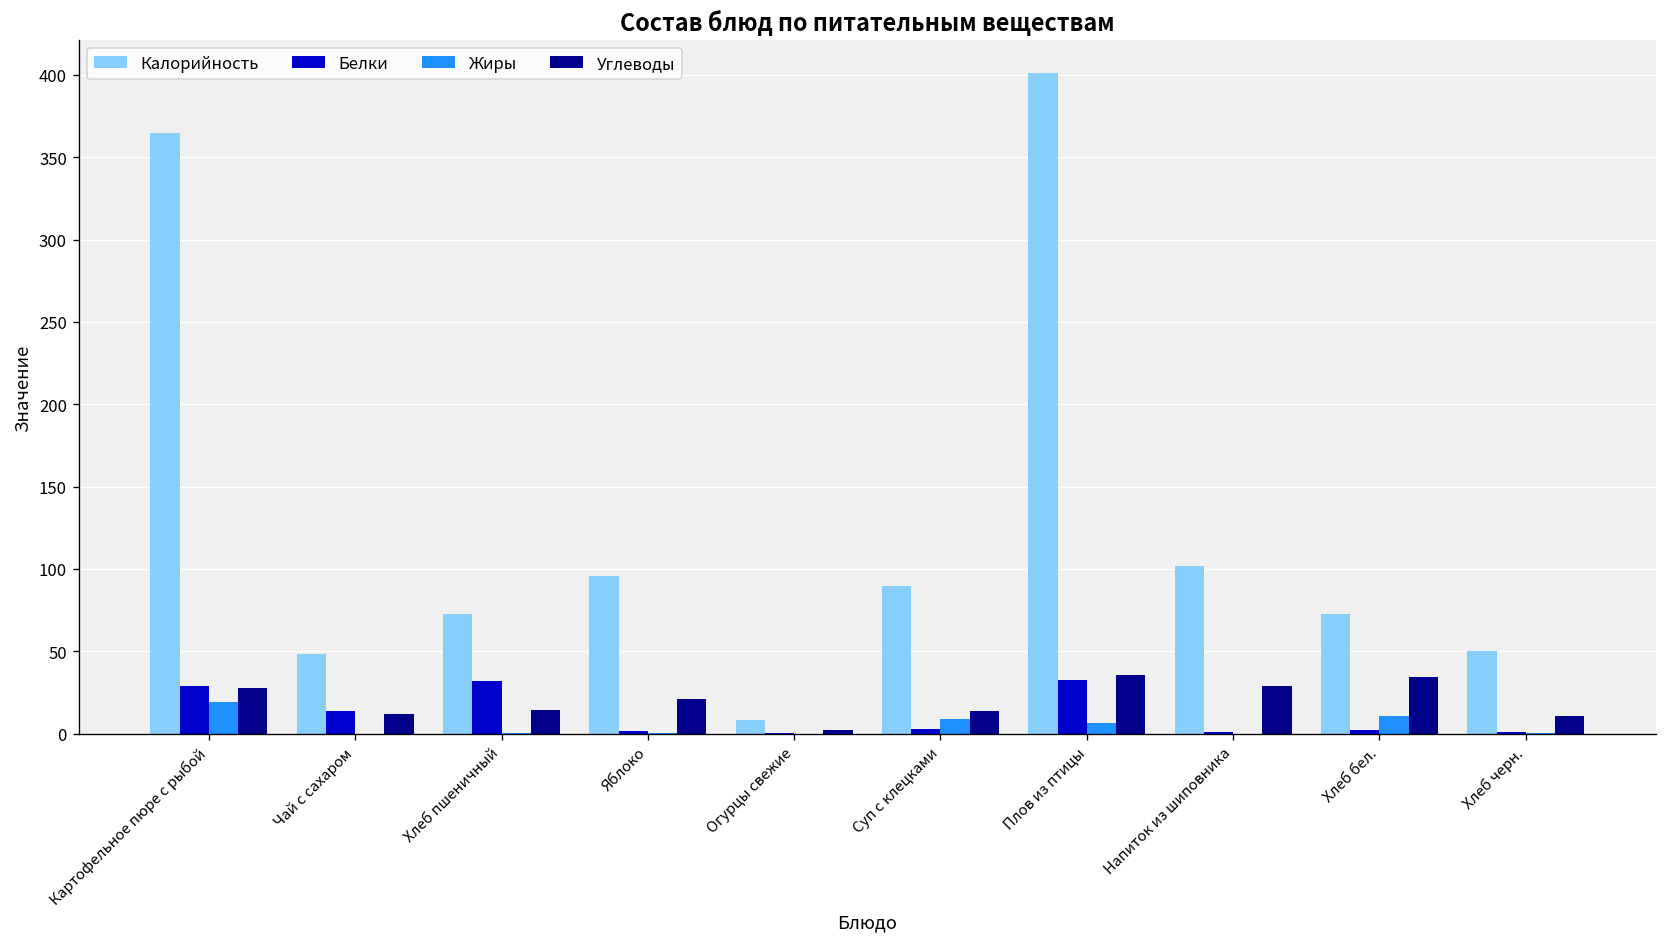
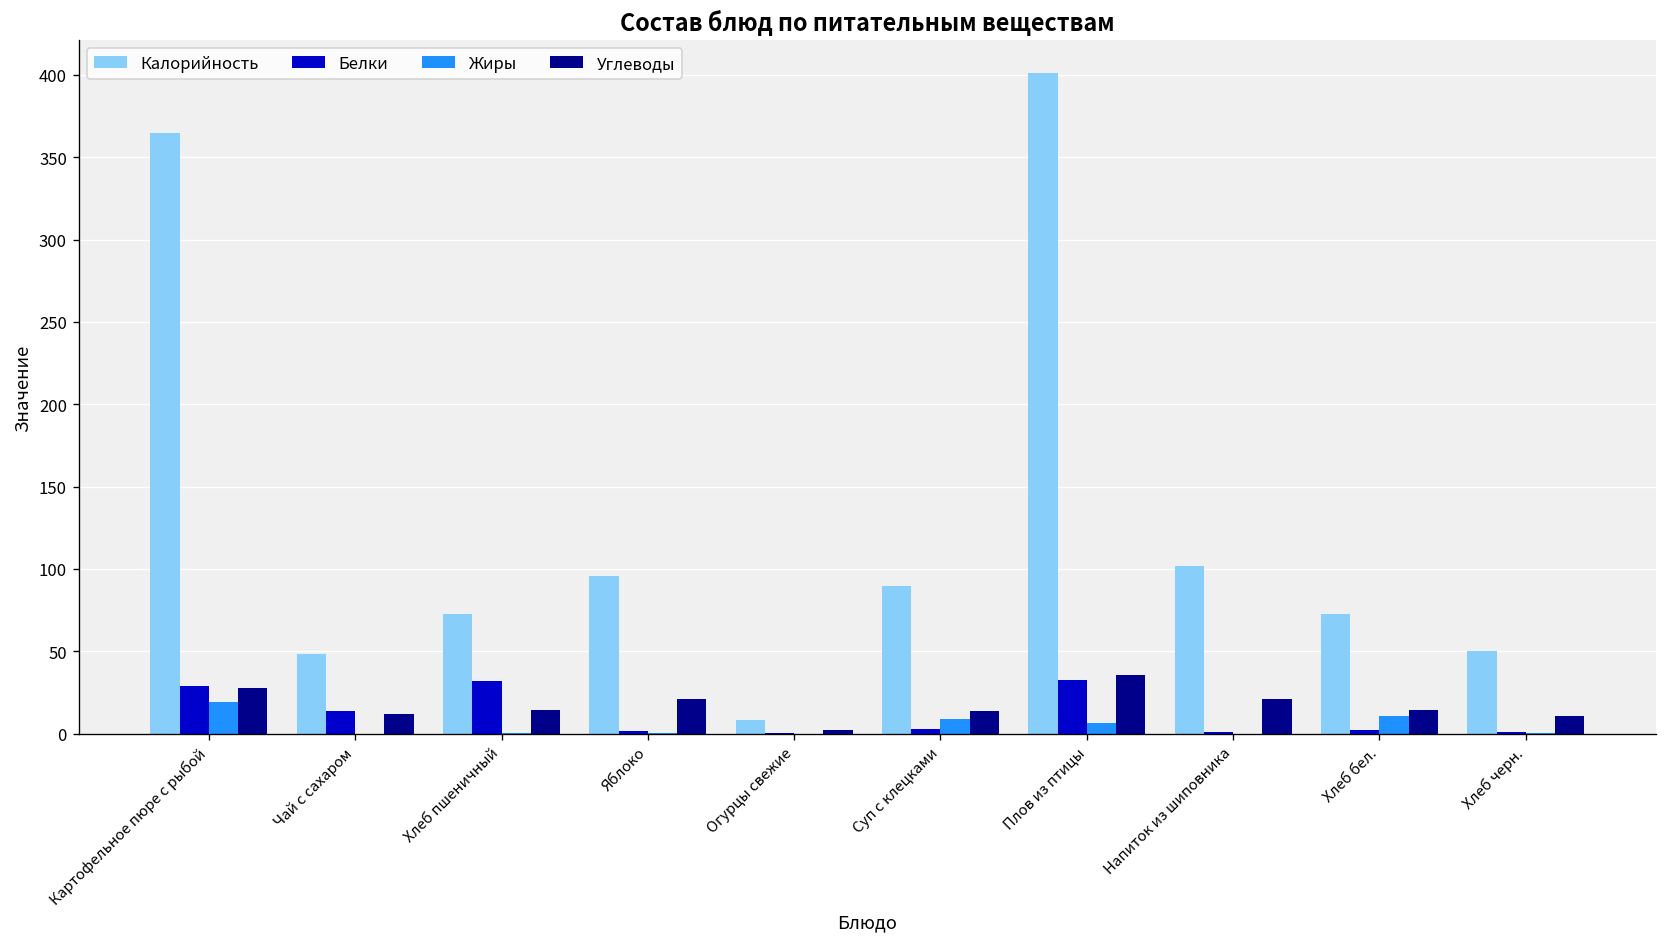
  {
    "Калорийность": {
      "Картофельное пюре с рыбой": 365,
      "Чай с сахаром": 49,
      "Хлеб пшеничный": 73,
      "Яблоко": 96,
      "Огурцы свежие": 8,
      "Суп с клецками": 90,
      "Плов из птицы": 401,
      "Напиток из шиповника": 102,
      "Хлеб бел.": 73,
      "Хлеб черн.": 50
    },
    "Белки": {
      "Картофельное пюре с рыбой": 29,
      "Чай с сахаром": 14,
      "Хлеб пшеничный": 32,
      "Суп с клецками": 3,
      "Плов из птицы": 33,
      "Хлеб бел.": 2
    },
    "Жиры": {
      "Картофельное пюре с рыбой": 19,
      "Чай с сахаром": 0,
      "Суп с клецками": 9,
      "Плов из птицы": 6,
      "Напиток из шиповника": 0,
      "Хлеб бел.": 11
    },
    "Углеводы": {
      "Картофельное пюре с рыбой": 28,
      "Чай с сахаром": 12,
      "Хлеб пшеничный": 15,
      "Яблоко": 21,
      "Огурцы свежие": 2,
      "Суп с клецками": 13,
      "Плов из птицы": 36,
-     "Напиток из шиповника": 29,
-     "Хлеб бел.": 35,
+     "Напиток из шиповника": 21,
+     "Хлеб бел.": 15,
      "Хлеб черн.": 11
    }
  }
